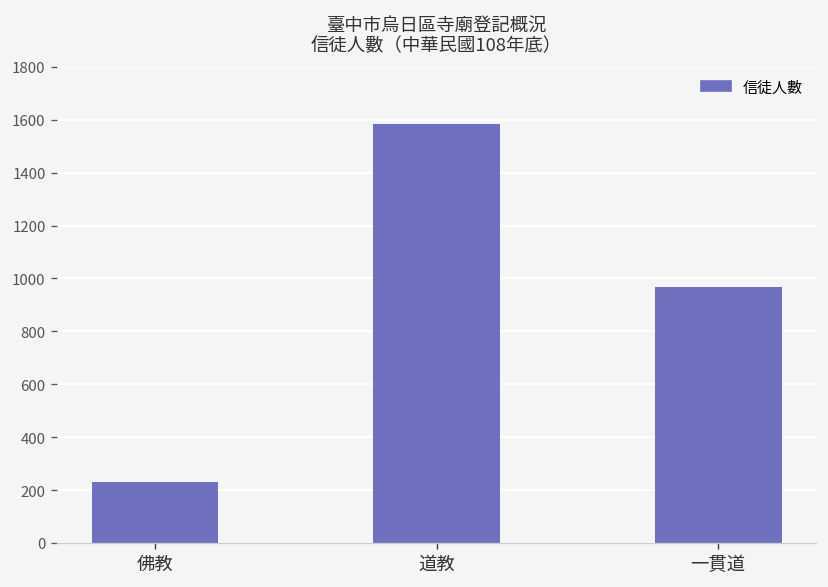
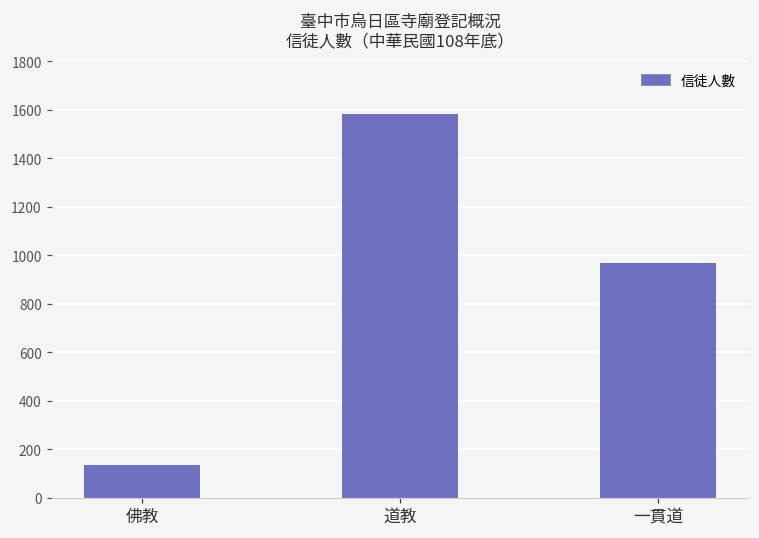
  {
-   "佛教": 230,
+   "佛教": 130,
    "道教": 1580,
    "一貫道": 970
  }
